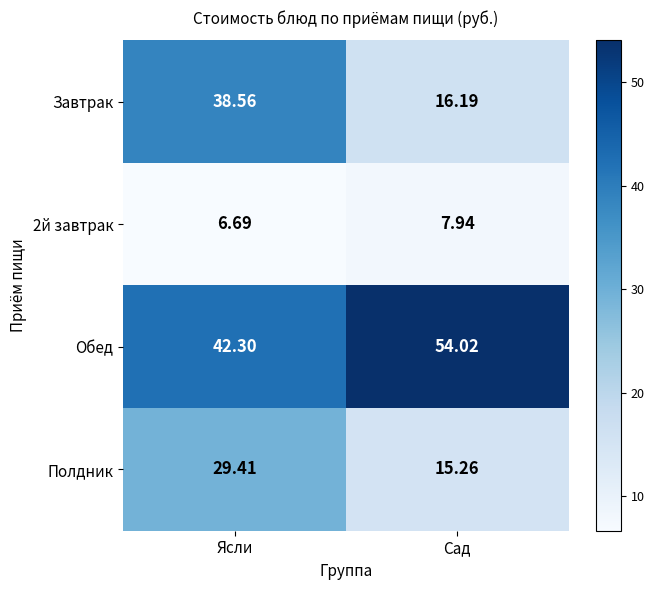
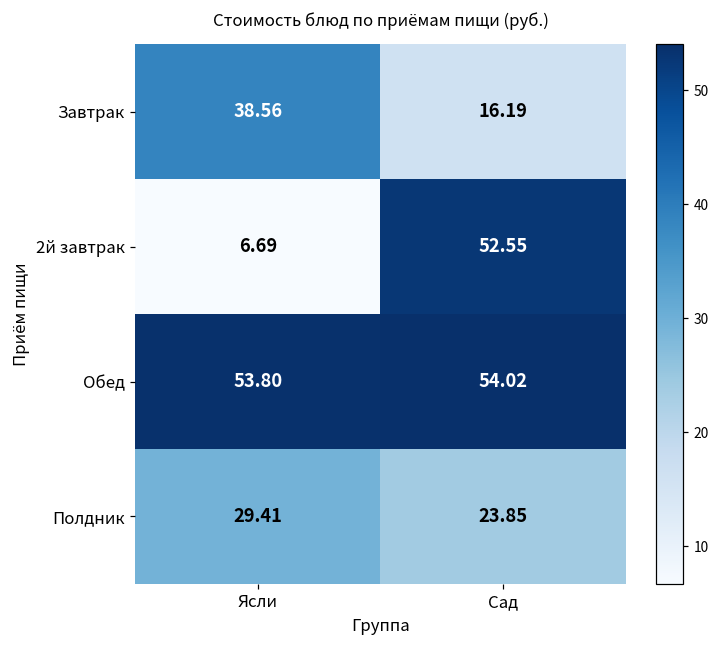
  {
    "Завтрак": {
      "Ясли": 38.56,
      "Сад": 16.19
    },
    "2й завтрак": {
      "Ясли": 6.69,
-     "Сад": 7.94
+     "Сад": 52.55
    },
    "Обед": {
-     "Ясли": 42.30,
+     "Ясли": 53.80,
      "Сад": 54.02
    },
    "Полдник": {
      "Ясли": 29.41,
-     "Сад": 15.26
+     "Сад": 23.85
    }
  }
